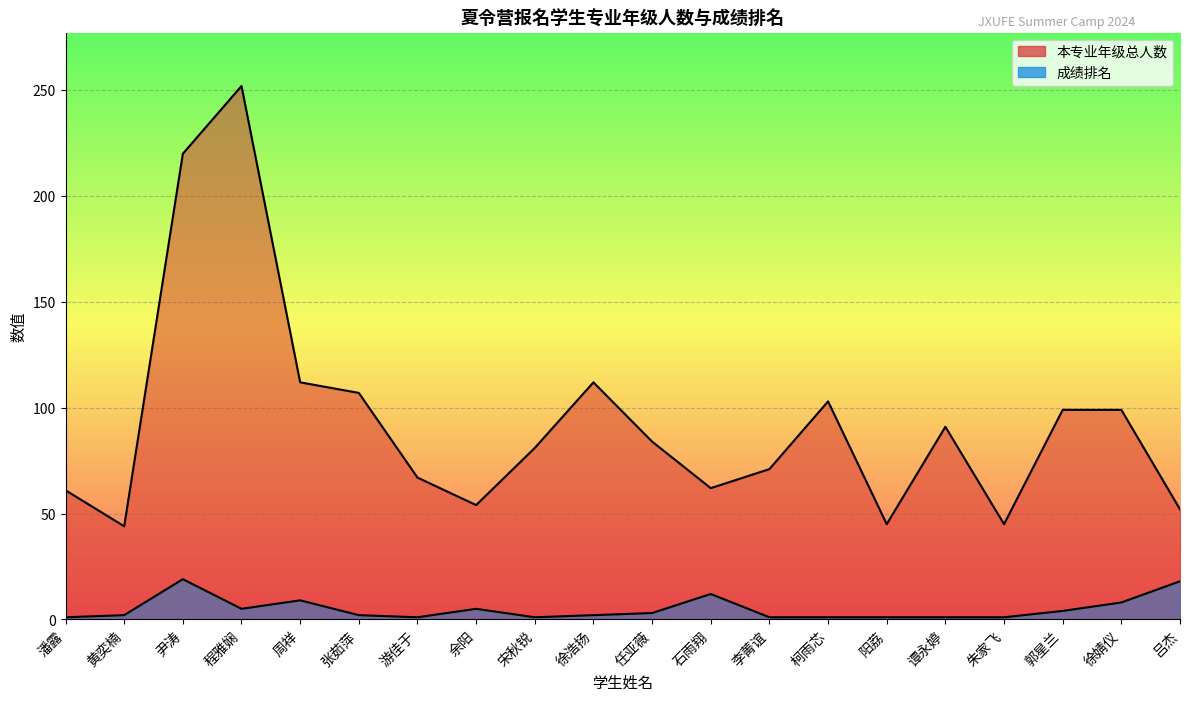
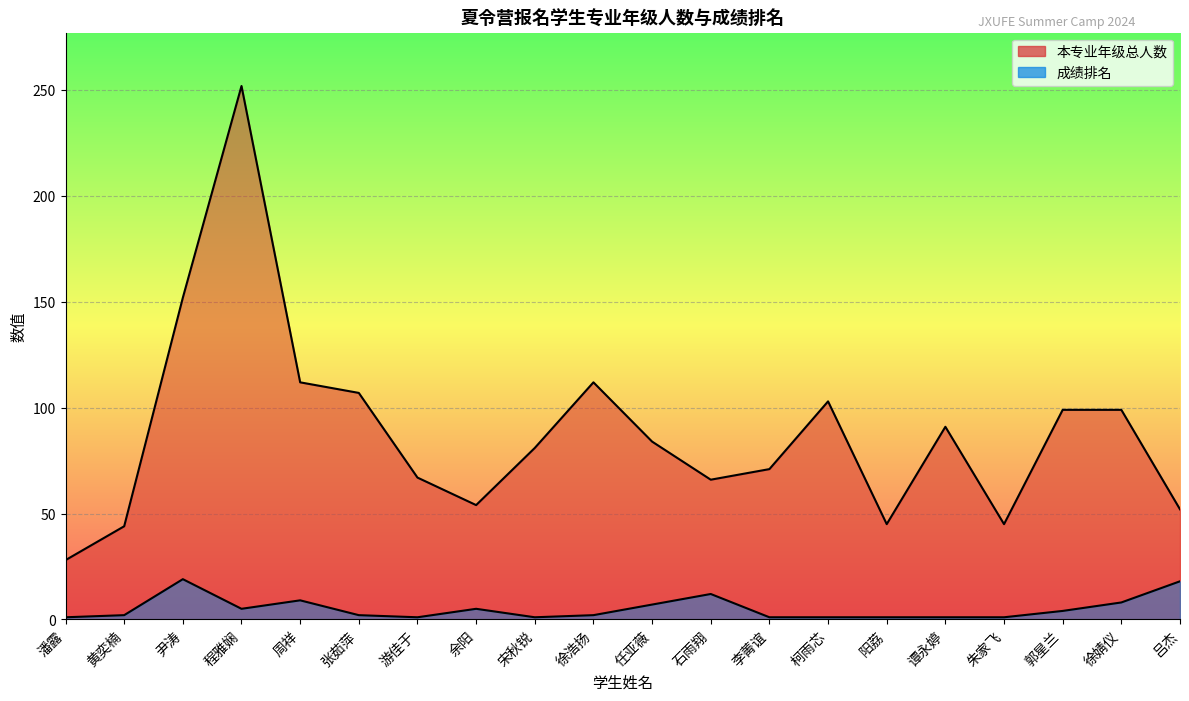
  {
    "本专业年级总人数": {
-     "潘露": 61,
+     "潘露": 28,
      "黄奕楠": 44,
-     "尹涛": 220,
+     "尹涛": 152,
      "程雅娴": 252,
      "周祥": 112,
      "张茹萍": 107,
      "游佳于": 67,
      "余阳": 54,
      "宋秋锐": 81,
      "徐浩扬": 112,
      "任亚薇": 84,
-     "石雨翔": 62,
+     "石雨翔": 66,
      "李菁谊": 71,
      "柯雨芯": 103,
      "阳荔": 45,
      "谭永婷": 91,
      "朱家飞": 45,
      "郭星兰": 99,
      "徐婧仪": 99,
      "吕杰": 52
    },
    "成绩排名": {
      "潘露": 1,
      "黄奕楠": 2,
      "尹涛": 19,
      "程雅娴": 5,
      "周祥": 9,
      "张茹萍": 2,
      "游佳于": 1,
      "余阳": 5,
      "宋秋锐": 1,
      "徐浩扬": 2,
-     "任亚薇": 3,
+     "任亚薇": 7,
      "石雨翔": 12,
      "李菁谊": 1,
      "柯雨芯": 1,
      "阳荔": 1,
      "谭永婷": 1,
      "朱家飞": 1,
      "郭星兰": 4,
      "徐婧仪": 8,
      "吕杰": 18
    }
  }
